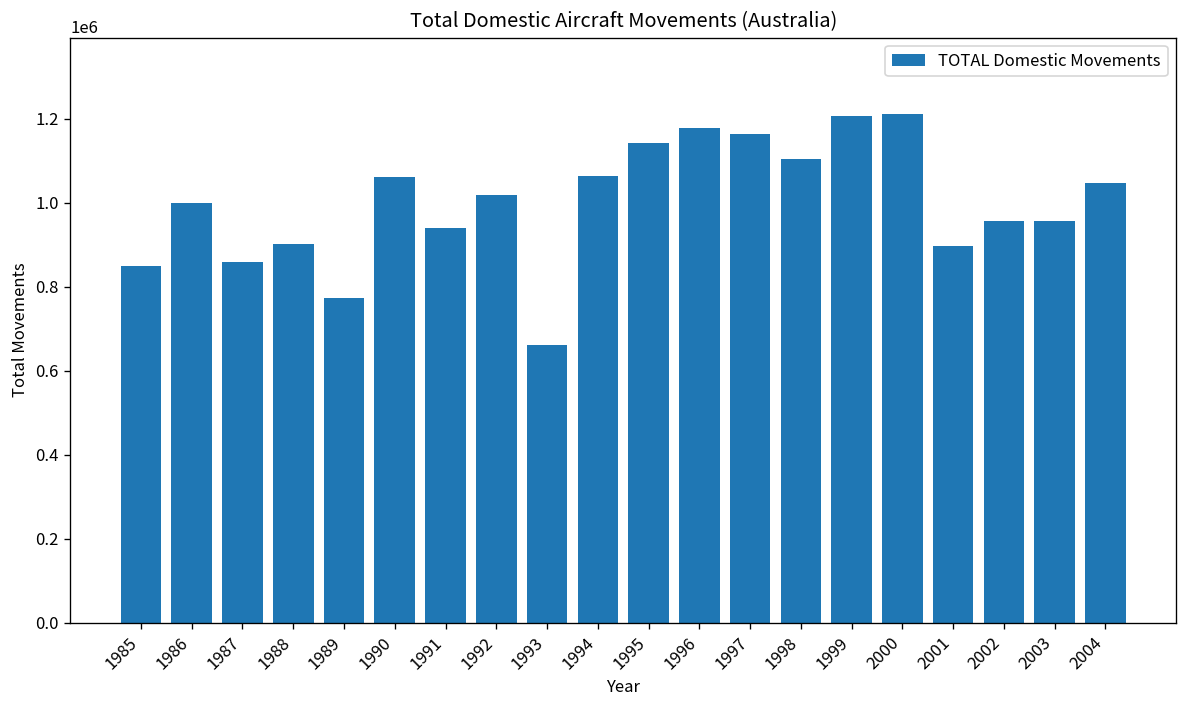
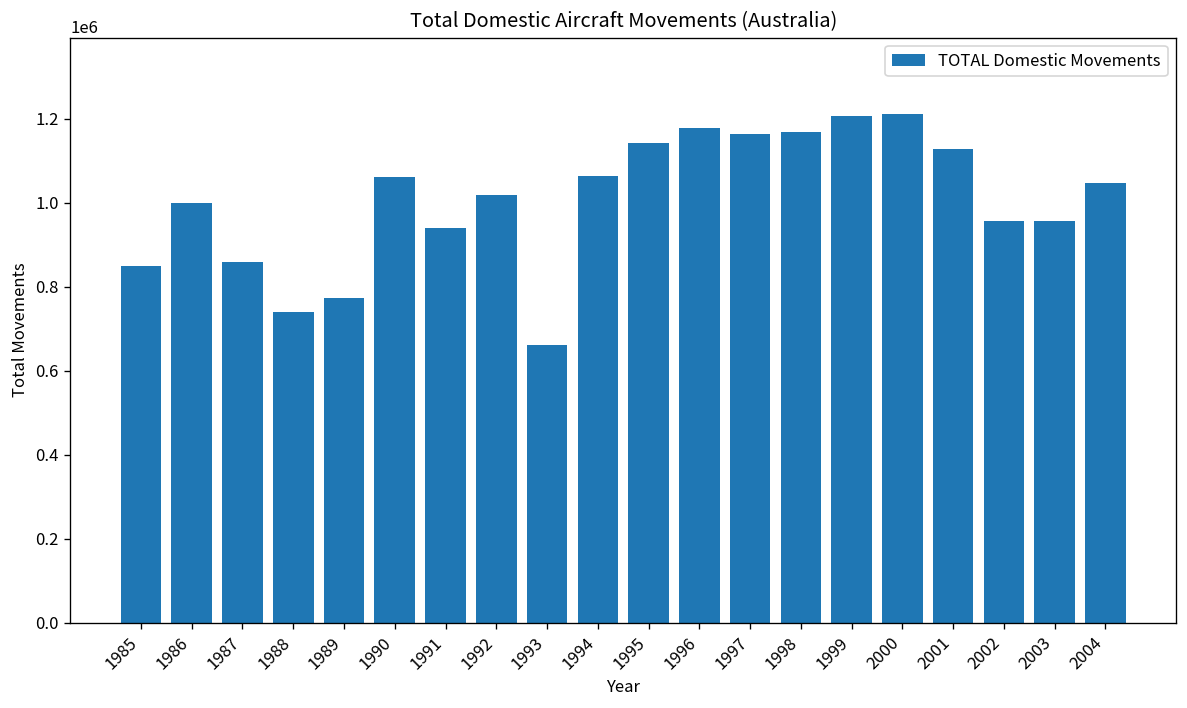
  {
    "1985": 850000,
    "1986": 1000000,
    "1987": 860000,
-   "1988": 900000,
+   "1988": 740000,
    "1989": 770000,
    "1990": 1060000,
    "1991": 940000,
    "1992": 1020000,
    "1993": 660000,
    "1994": 1060000,
    "1995": 1140000,
    "1996": 1180000,
    "1997": 1160000,
-   "1998": 1110000,
+   "1998": 1170000,
    "1999": 1210000,
    "2000": 1210000,
-   "2001": 900000,
+   "2001": 1130000,
    "2002": 960000,
    "2003": 960000,
    "2004": 1050000
  }
